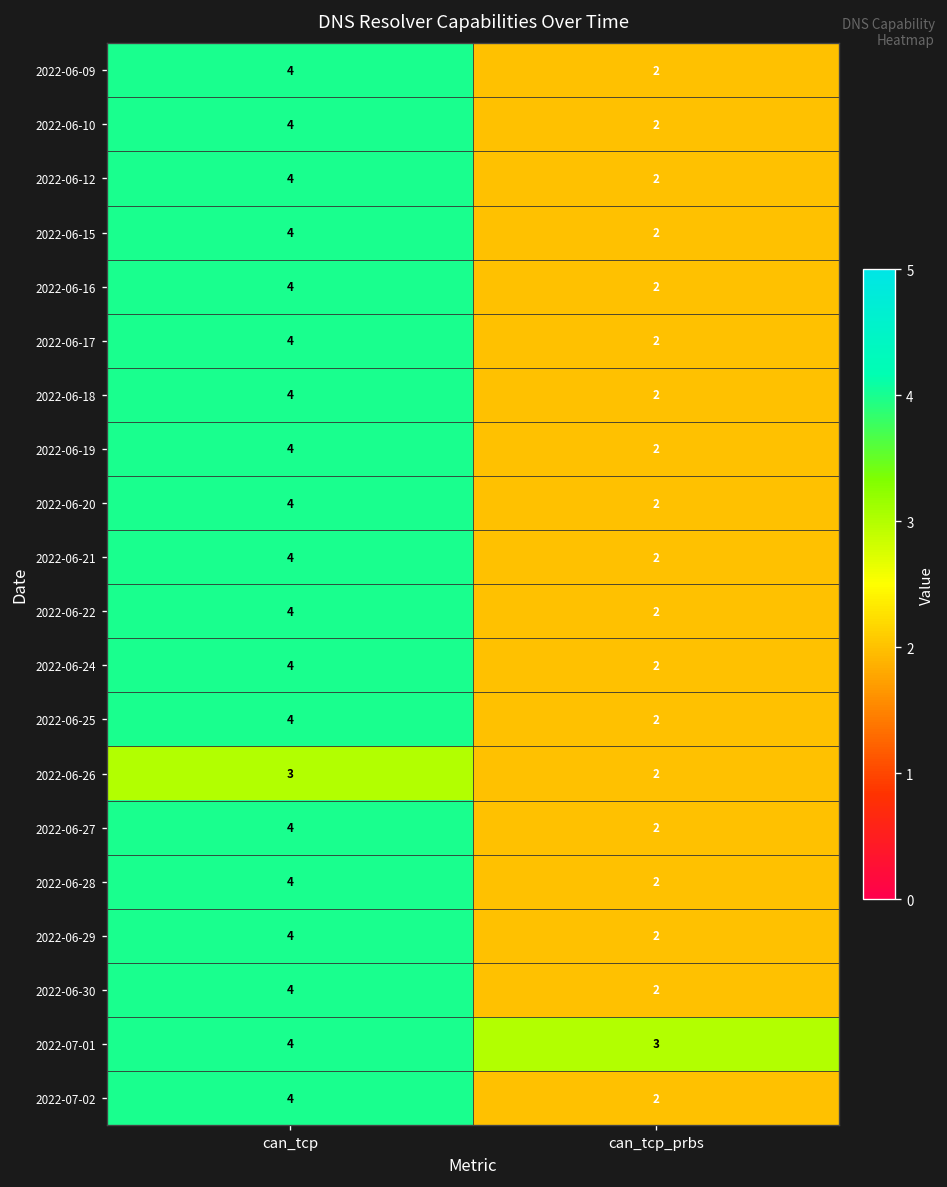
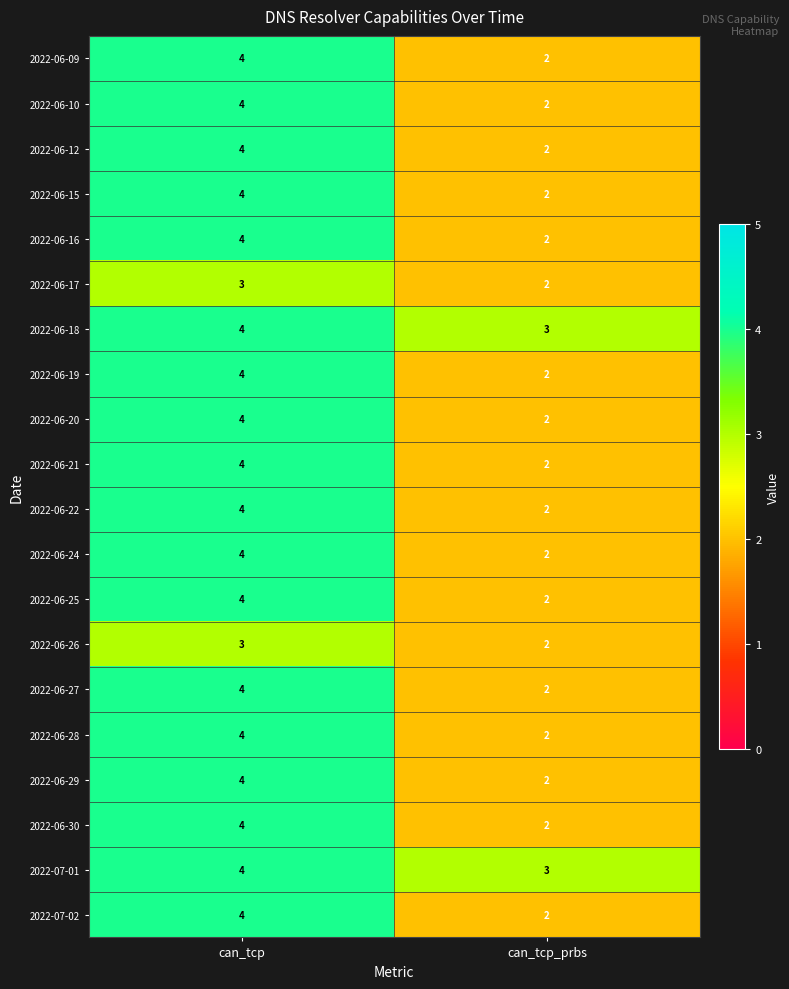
  {
    "2022-06-09": {
      "can_tcp": 4,
      "can_tcp_prbs": 2
    },
    "2022-06-10": {
      "can_tcp": 4,
      "can_tcp_prbs": 2
    },
    "2022-06-12": {
      "can_tcp": 4,
      "can_tcp_prbs": 2
    },
    "2022-06-15": {
      "can_tcp": 4,
      "can_tcp_prbs": 2
    },
    "2022-06-16": {
      "can_tcp": 4,
      "can_tcp_prbs": 2
    },
    "2022-06-17": {
-     "can_tcp": 4,
+     "can_tcp": 3,
      "can_tcp_prbs": 2
    },
    "2022-06-18": {
      "can_tcp": 4,
-     "can_tcp_prbs": 2
+     "can_tcp_prbs": 3
    },
    "2022-06-19": {
      "can_tcp": 4,
      "can_tcp_prbs": 2
    },
    "2022-06-20": {
      "can_tcp": 4,
      "can_tcp_prbs": 2
    },
    "2022-06-21": {
      "can_tcp": 4,
      "can_tcp_prbs": 2
    },
    "2022-06-22": {
      "can_tcp": 4,
      "can_tcp_prbs": 2
    },
    "2022-06-24": {
      "can_tcp": 4,
      "can_tcp_prbs": 2
    },
    "2022-06-25": {
      "can_tcp": 4,
      "can_tcp_prbs": 2
    },
    "2022-06-26": {
      "can_tcp": 3,
      "can_tcp_prbs": 2
    },
    "2022-06-27": {
      "can_tcp": 4,
      "can_tcp_prbs": 2
    },
    "2022-06-28": {
      "can_tcp": 4,
      "can_tcp_prbs": 2
    },
    "2022-06-29": {
      "can_tcp": 4,
      "can_tcp_prbs": 2
    },
    "2022-06-30": {
      "can_tcp": 4,
      "can_tcp_prbs": 2
    },
    "2022-07-01": {
      "can_tcp": 4,
      "can_tcp_prbs": 3
    },
    "2022-07-02": {
      "can_tcp": 4,
      "can_tcp_prbs": 2
    }
  }
